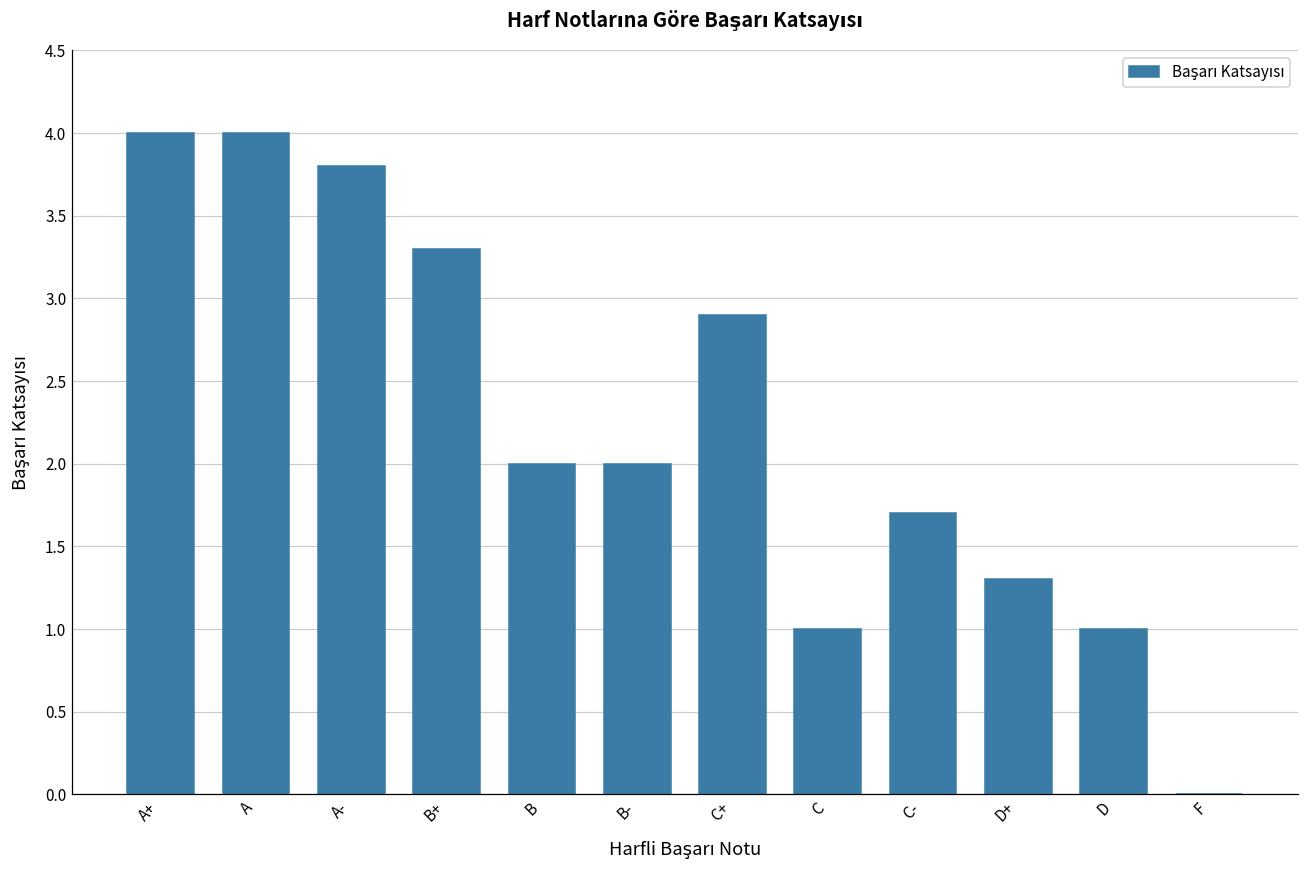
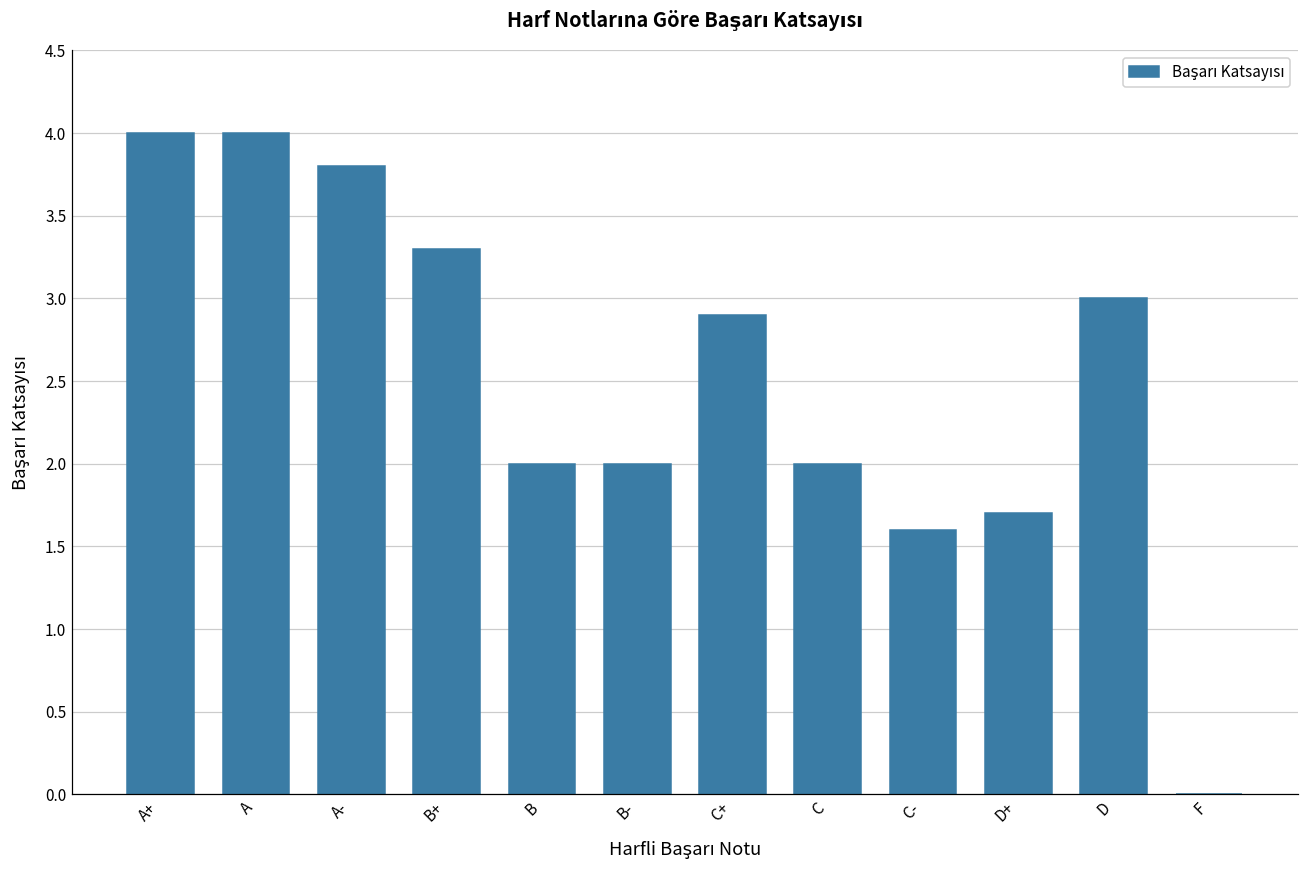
  {
    "A+": 4.0,
    "A": 4.0,
    "A-": 3.8,
    "B+": 3.3,
    "B": 2.0,
    "B-": 2.0,
    "C+": 2.9,
-   "C": 1,
-   "C-": 1.7,
-   "D+": 1.3,
-   "D": 1,
+   "C": 2,
+   "C-": 1.6,
+   "D+": 1.7,
+   "D": 3,
    "F": 0.0
  }
